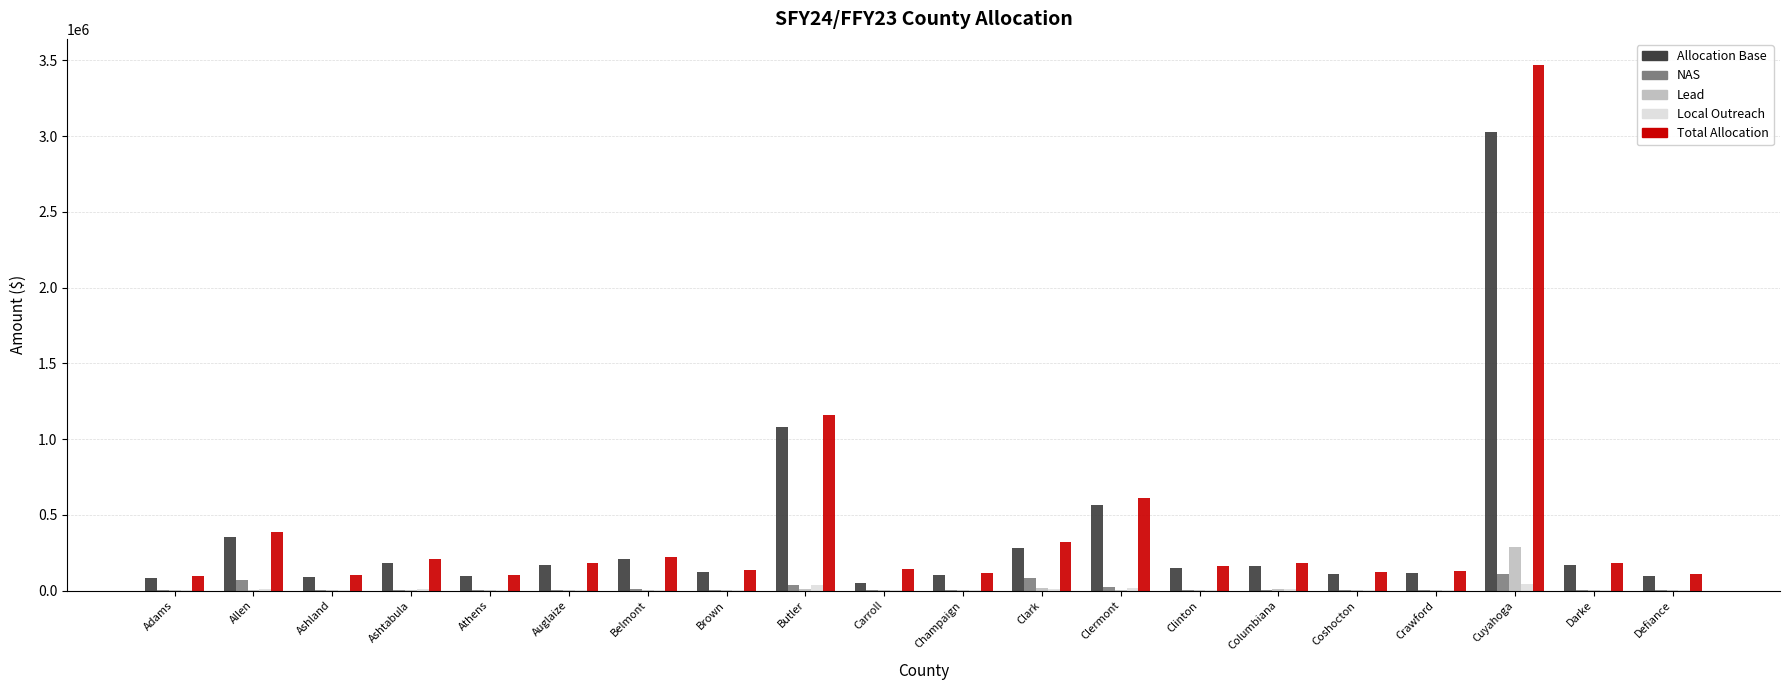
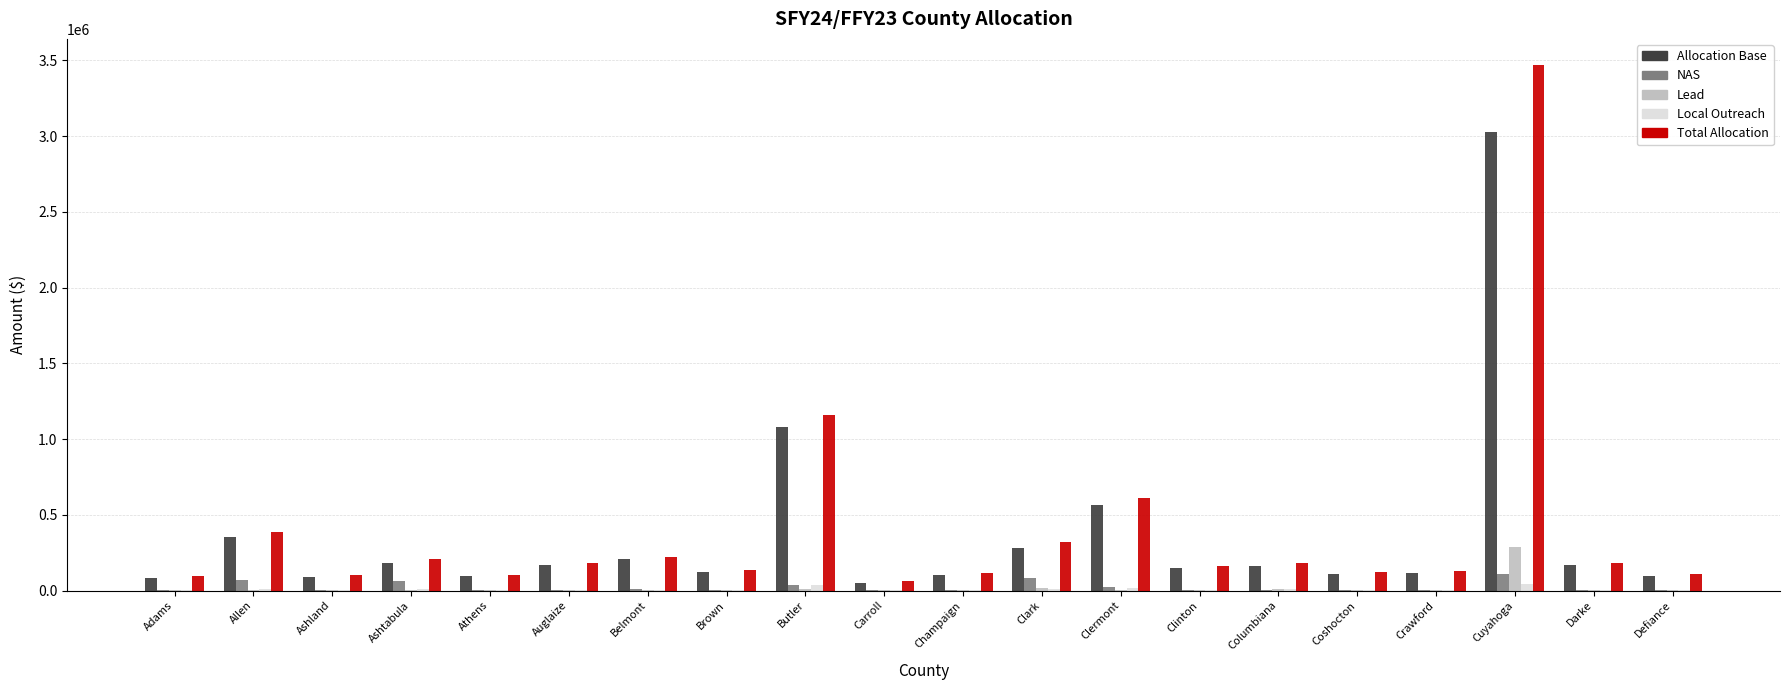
  {
    "Allocation Base": {
      "Adams": 80000,
      "Allen": 350000,
      "Ashland": 90000,
      "Ashtabula": 190000,
      "Athens": 90000,
      "Auglaize": 170000,
      "Belmont": 210000,
      "Brown": 120000,
      "Butler": 1080000,
      "Carroll": 50000,
      "Champaign": 110000,
      "Clark": 280000,
      "Clermont": 570000,
      "Clinton": 150000,
      "Columbiana": 160000,
      "Coshocton": 110000,
      "Crawford": 120000,
      "Cuyahoga": 3030000,
      "Darke": 170000,
      "Defiance": 100000
    },
    "NAS": {
      "Allen": 70000,
-     "Ashtabula": 10000,
+     "Ashtabula": 60000,
      "Butler": 40000,
      "Clark": 80000,
      "Clermont": 20000,
      "Cuyahoga": 110000
    },
    "Total Allocation": {
      "Adams": 90000,
      "Allen": 380000,
      "Ashland": 100000,
      "Ashtabula": 210000,
      "Athens": 100000,
      "Auglaize": 180000,
      "Belmont": 220000,
      "Brown": 130000,
      "Butler": 1160000,
-     "Carroll": 140000,
+     "Carroll": 60000,
      "Champaign": 120000,
      "Clark": 320000,
      "Clermont": 610000,
      "Clinton": 160000,
      "Columbiana": 180000,
      "Coshocton": 130000,
      "Crawford": 130000,
      "Cuyahoga": 3470000,
      "Darke": 180000,
      "Defiance": 110000
    }
  }
